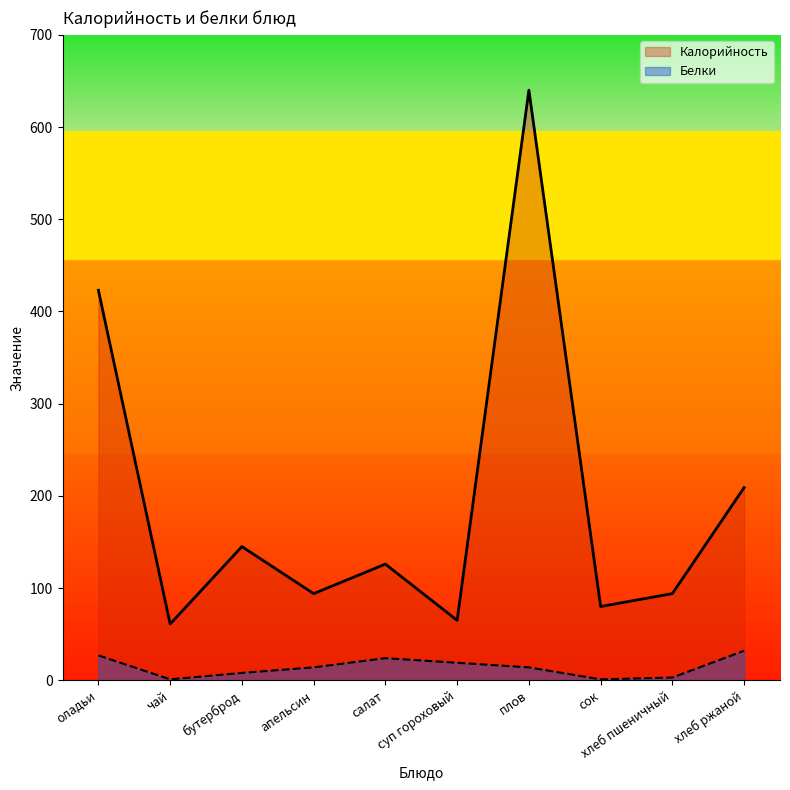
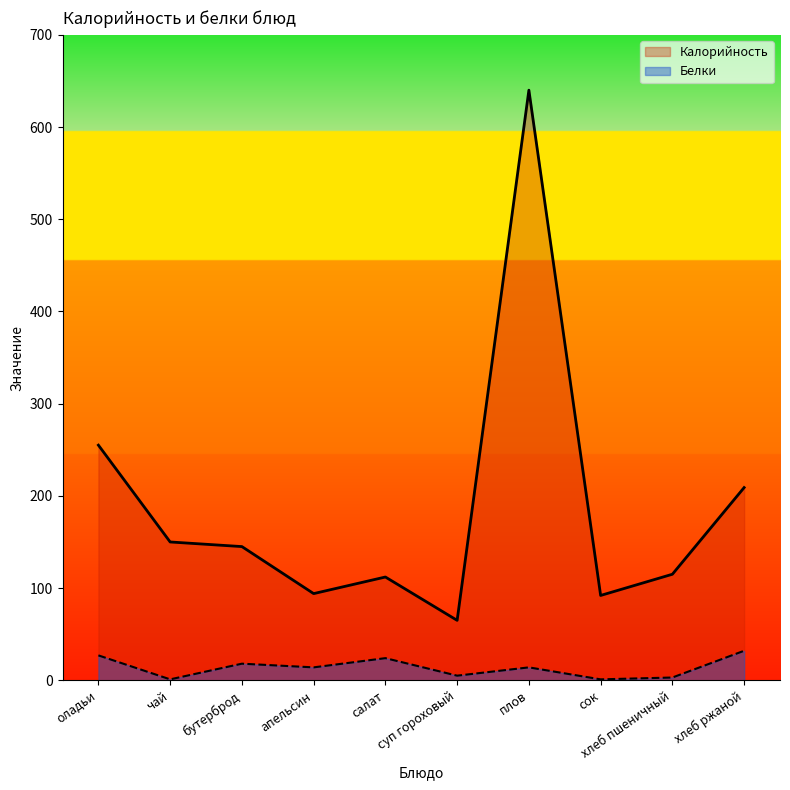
  {
    "Калорийность": {
-     "оладьи": 420,
-     "чай": 60,
+     "оладьи": 260,
+     "чай": 150,
      "бутерброд": 150,
      "апельсин": 90,
-     "салат": 130,
+     "салат": 110,
      "суп гороховый": 70,
      "плов": 640,
-     "сок": 80,
-     "хлеб пшеничный": 90,
+     "сок": 90,
+     "хлеб пшеничный": 120,
      "хлеб ржаной": 210
    },
    "Белки": {
      "оладьи": 30,
      "чай": 0,
-     "бутерброд": 10,
+     "бутерброд": 20,
      "апельсин": 10,
      "салат": 20,
-     "суп гороховый": 20,
+     "суп гороховый": 10,
      "плов": 10,
      "сок": 0,
      "хлеб пшеничный": 0,
      "хлеб ржаной": 30
    }
  }
